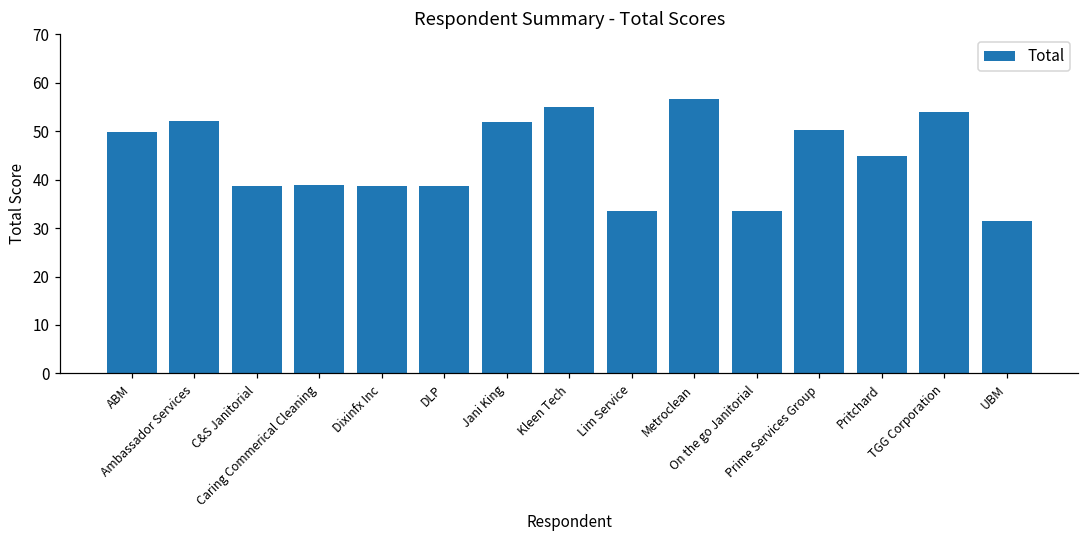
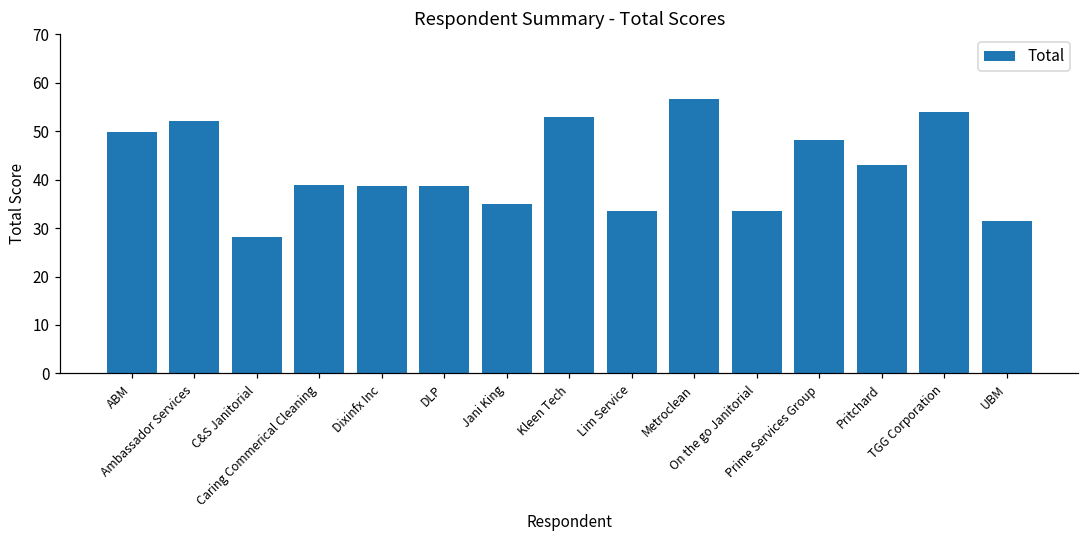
  {
    "ABM": 50,
    "Ambassador Services": 52,
-   "C&S Janitorial": 39,
+   "C&S Janitorial": 28,
    "Caring Commerical Cleaning": 39,
    "Dixinfx Inc": 39,
    "DLP": 39,
-   "Jani King": 52,
-   "Kleen Tech": 55,
+   "Jani King": 35,
+   "Kleen Tech": 53,
    "Lim Service": 34,
    "Metroclean": 57,
    "On the go Janitorial": 34,
-   "Prime Services Group": 50,
-   "Pritchard": 45,
+   "Prime Services Group": 48,
+   "Pritchard": 43,
    "TGG Corporation": 54,
    "UBM": 31
  }
